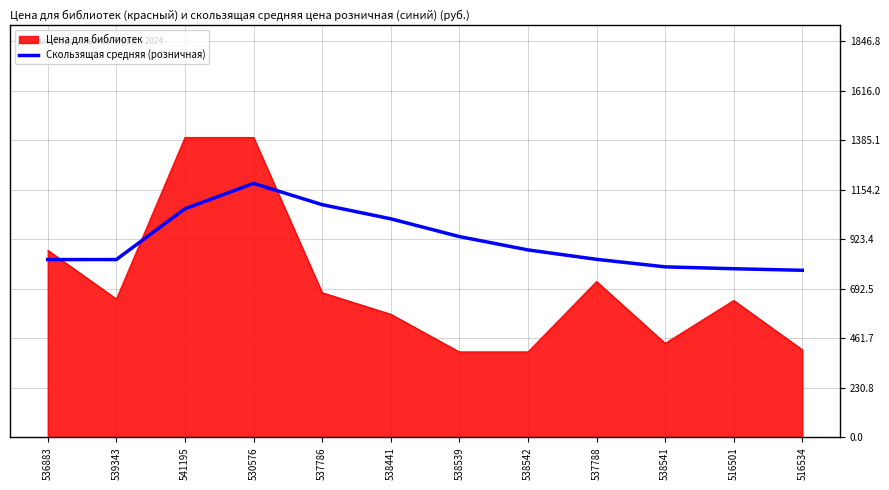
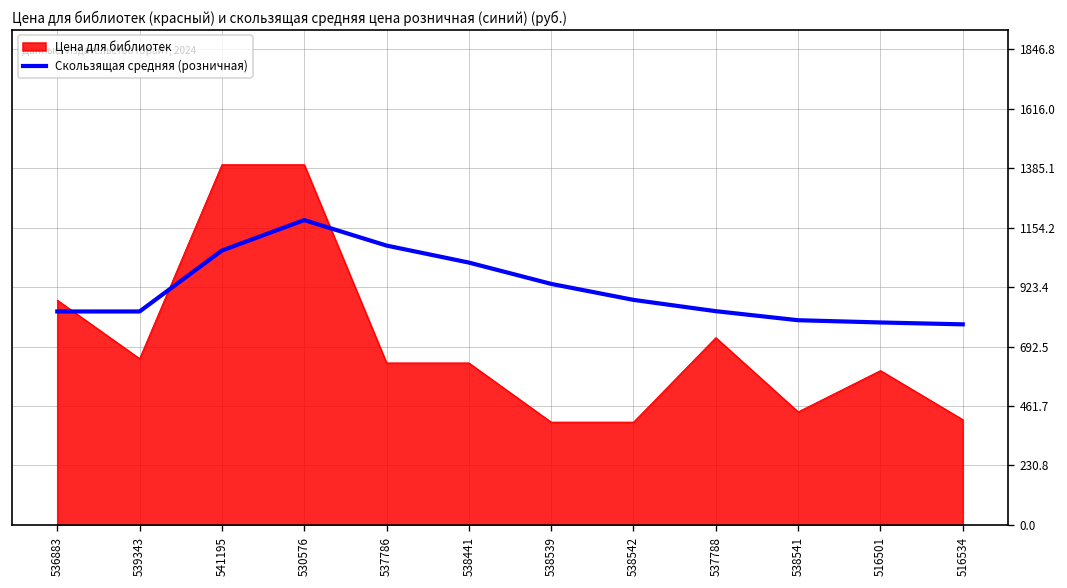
  {
    "Цена для библиотек": {
      "536883": 870,
      "539343": 650,
      "541195": 1400,
      "530576": 1400,
-     "537786": 680,
-     "538441": 570,
+     "537786": 630,
+     "538441": 630,
      "538539": 400,
      "538542": 400,
      "537788": 730,
      "538541": 440,
-     "516501": 640,
+     "516501": 600,
      "516534": 410
    },
    "Скользящая средняя (розничная)": {
      "536883": 830,
      "539343": 830,
      "541195": 1070,
      "530576": 1180,
      "537786": 1090,
      "538441": 1020,
      "538539": 940,
      "538542": 870,
      "537788": 830,
      "538541": 800,
      "516501": 790,
      "516534": 780
    }
  }
